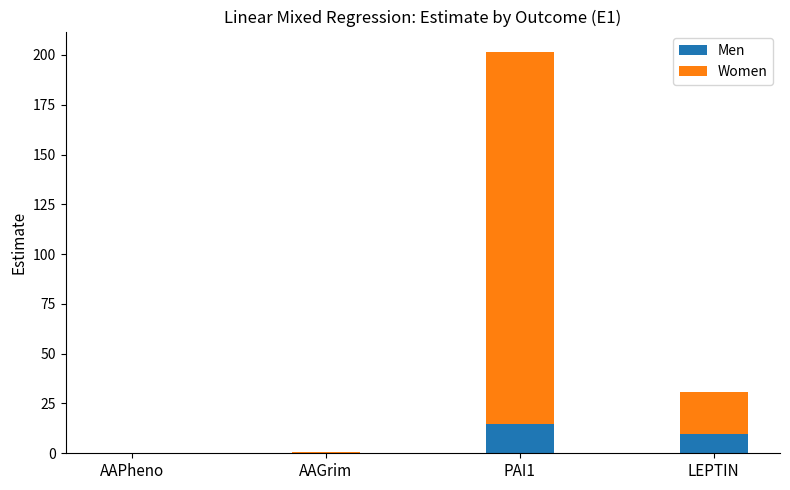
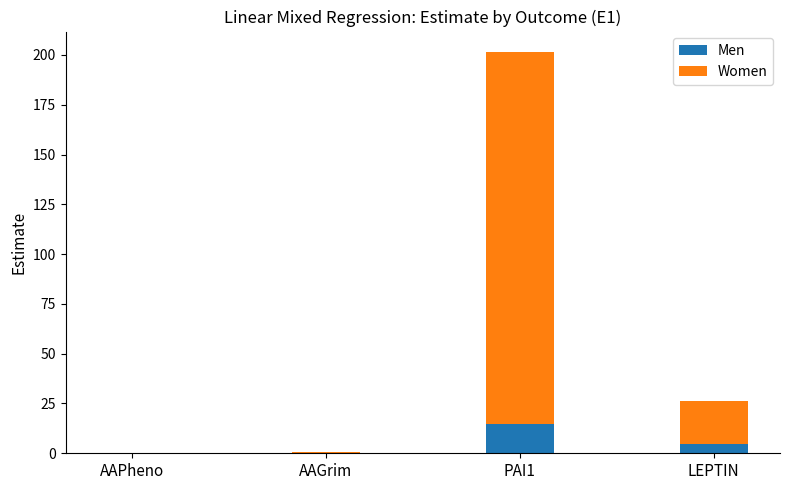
  {
    "Men": {
      "PAI1": 15,
-     "LEPTIN": 9
+     "LEPTIN": 5
    },
    "Women": {
      "PAI1": 187,
      "LEPTIN": 21
    }
  }
